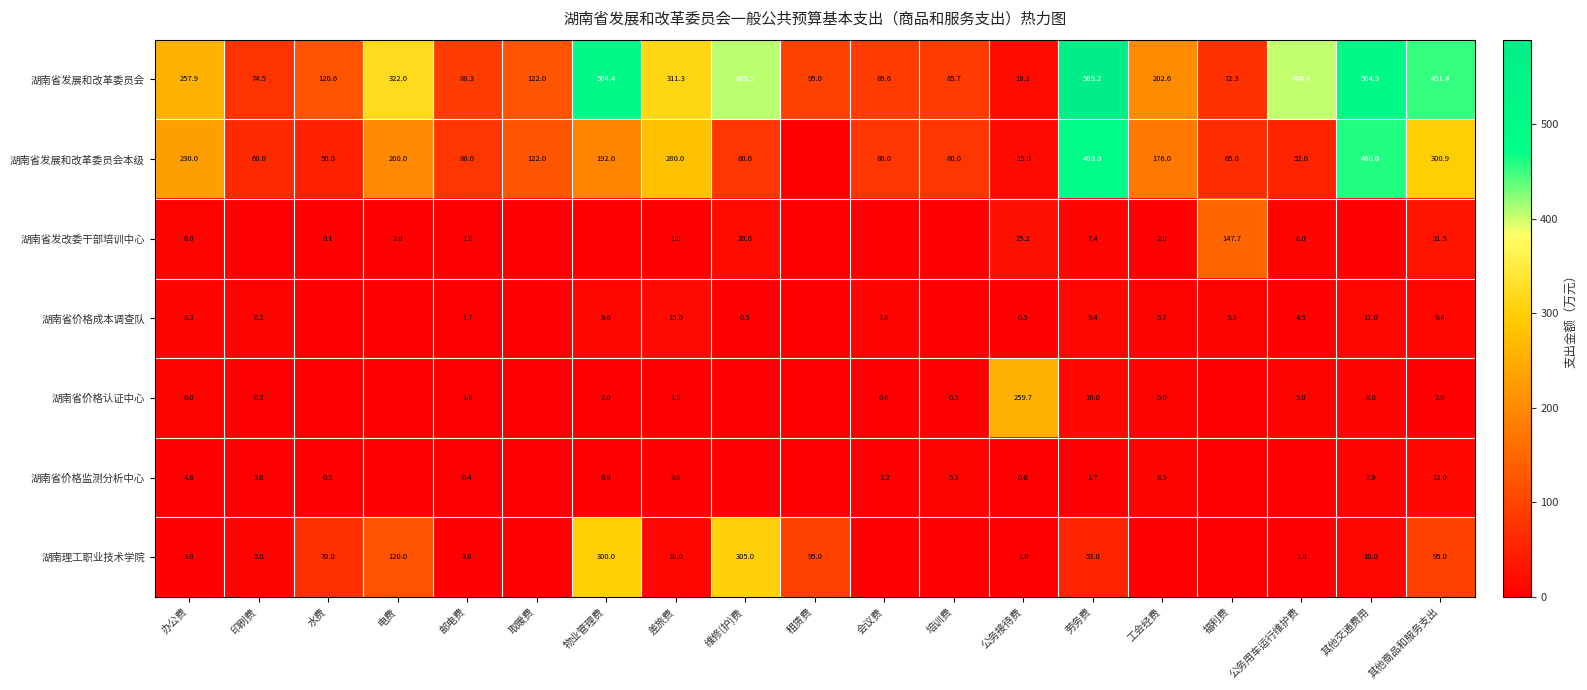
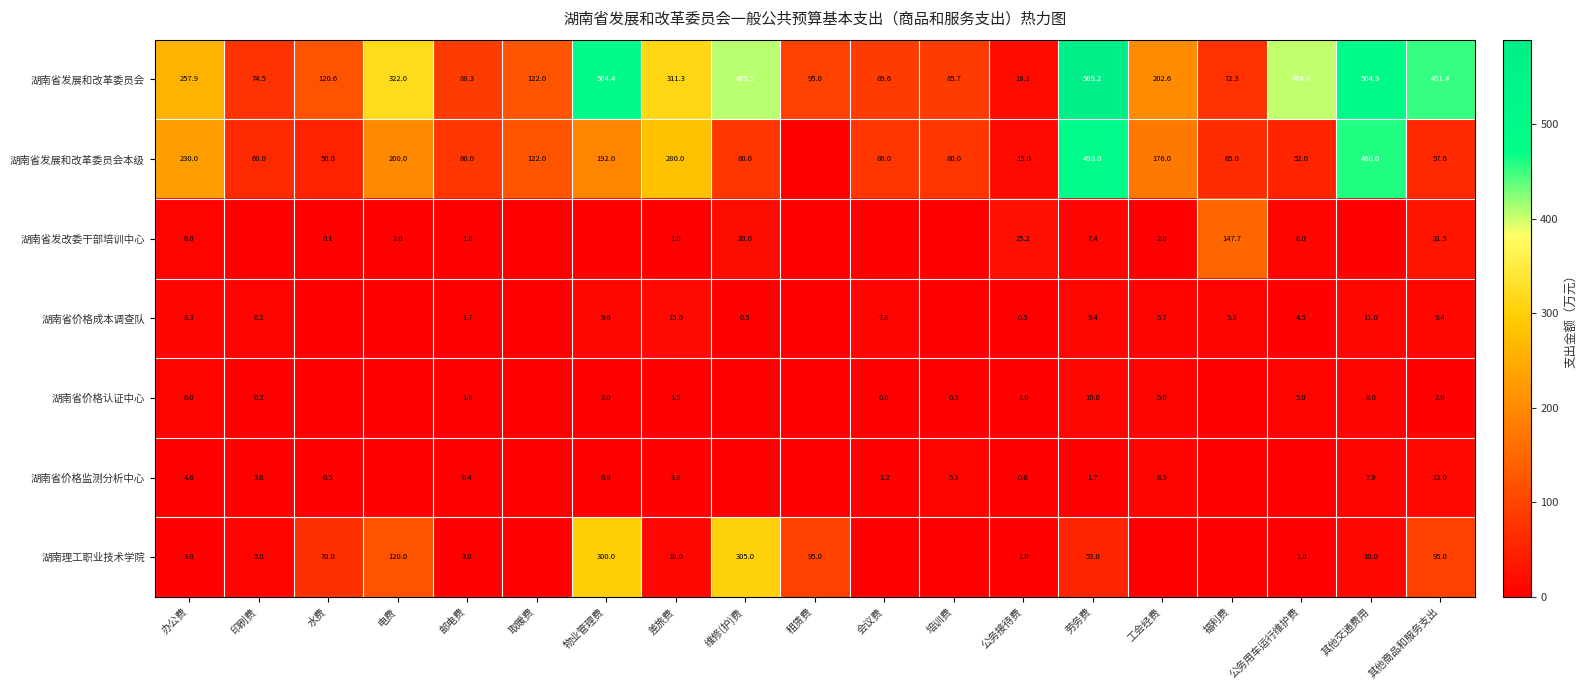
  {
    "湖南省发展和改革委员会": {
      "办公费": 257.9,
      "印刷费": 74.5,
      "水费": 120.6,
      "电费": 322.0,
      "邮电费": 88.3,
      "取暖费": 122.0,
      "物业管理费": 504.4,
      "差旅费": 311.3,
      "维修(护)费": 405.5,
      "租赁费": 95.0,
      "会议费": 89.6,
      "培训费": 85.7,
      "公务接待费": 18.1,
      "劳务费": 589.2,
      "工会经费": 202.6,
      "福利费": 72.3,
      "公务用车运行维护费": 404.4,
      "其他交通费用": 504.9,
      "其他商品和服务支出": 451.4
    },
    "湖南省发展和改革委员会本级": {
      "办公费": 230.0,
      "印刷费": 60.0,
      "水费": 50.0,
      "电费": 200.0,
      "邮电费": 80.0,
      "取暖费": 122.0,
      "物业管理费": 192.0,
      "差旅费": 280.0,
      "维修(护)费": 80.0,
      "会议费": 80.0,
      "培训费": 80.0,
      "公务接待费": 15.0,
      "劳务费": 490.0,
      "工会经费": 176.0,
      "福利费": 65.0,
      "公务用车运行维护费": 52.0,
      "其他交通费用": 460.0,
-     "其他商品和服务支出": 300.9
+     "其他商品和服务支出": 57.6
    },
    "湖南省发改委干部培训中心": {
      "办公费": 6.0,
      "水费": 0.1,
      "电费": 2.0,
      "邮电费": 1.6,
      "差旅费": 1.0,
      "维修(护)费": 20.0,
      "公务接待费": 25.2,
      "劳务费": 7.4,
      "工会经费": 2.0,
      "福利费": 147.7,
      "公务用车运行维护费": 8.0,
      "其他商品和服务支出": 31.5
    },
    "湖南省价格成本调查队": {
      "办公费": 8.3,
      "印刷费": 6.2,
      "邮电费": 1.7,
      "物业管理费": 9.6,
      "差旅费": 15.0,
      "维修(护)费": 0.5,
      "会议费": 7.8,
      "公务接待费": 0.5,
      "劳务费": 9.4,
      "工会经费": 5.7,
      "福利费": 5.3,
      "公务用车运行维护费": 4.5,
      "其他交通费用": 11.0,
      "其他商品和服务支出": 9.4
    },
    "湖南省价格认证中心": {
      "办公费": 6.0,
      "印刷费": 0.3,
      "邮电费": 1.6,
      "物业管理费": 2.0,
      "差旅费": 1.5,
      "会议费": 0.6,
      "培训费": 0.5,
-     "公务接待费": 259.7,
+     "公务接待费": 1.0,
      "劳务费": 10.0,
      "工会经费": 5.0,
      "公务用车运行维护费": 5.0,
      "其他交通费用": 8.0,
      "其他商品和服务支出": 2.6
    },
    "湖南省价格监测分析中心": {
      "办公费": 4.6,
      "印刷费": 3.0,
      "水费": 0.5,
      "邮电费": 0.4,
      "物业管理费": 0.8,
      "差旅费": 3.8,
      "会议费": 1.2,
      "培训费": 5.2,
      "公务接待费": 0.6,
      "劳务费": 1.7,
      "工会经费": 8.5,
      "其他交通费用": 7.9,
      "其他商品和服务支出": 12.0
    },
    "湖南理工职业技术学院": {
      "办公费": 3.0,
      "印刷费": 5.0,
      "水费": 70.0,
      "电费": 120.0,
      "邮电费": 3.0,
      "物业管理费": 300.0,
      "差旅费": 10.0,
      "维修(护)费": 305.0,
      "租赁费": 95.0,
      "公务接待费": 1.0,
      "劳务费": 53.0,
      "公务用车运行维护费": 1.0,
      "其他交通费用": 10.0,
      "其他商品和服务支出": 95.0
    }
  }
